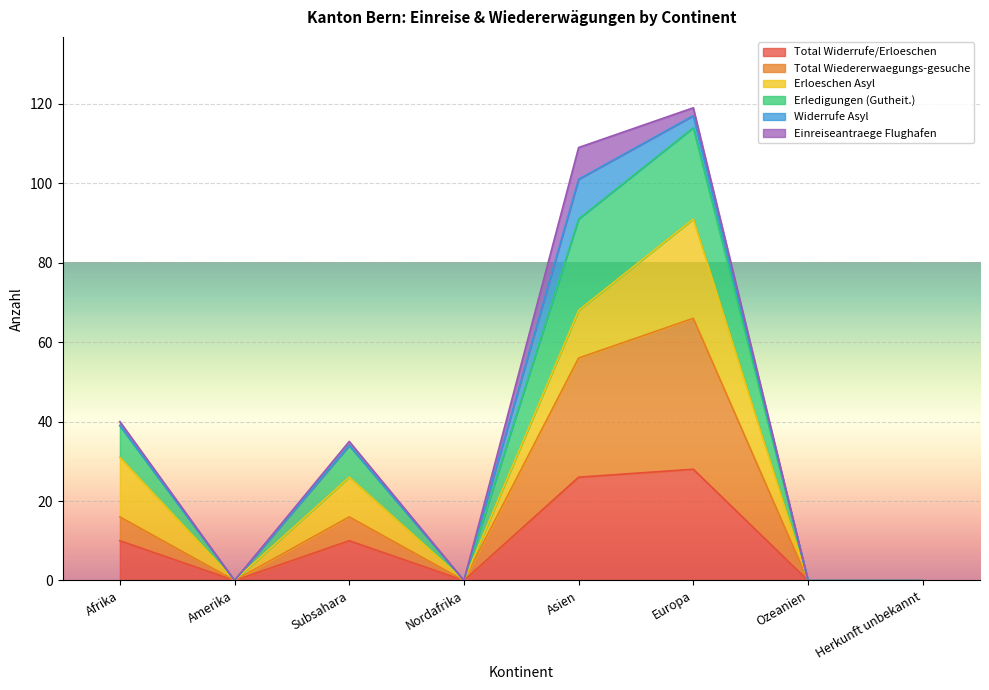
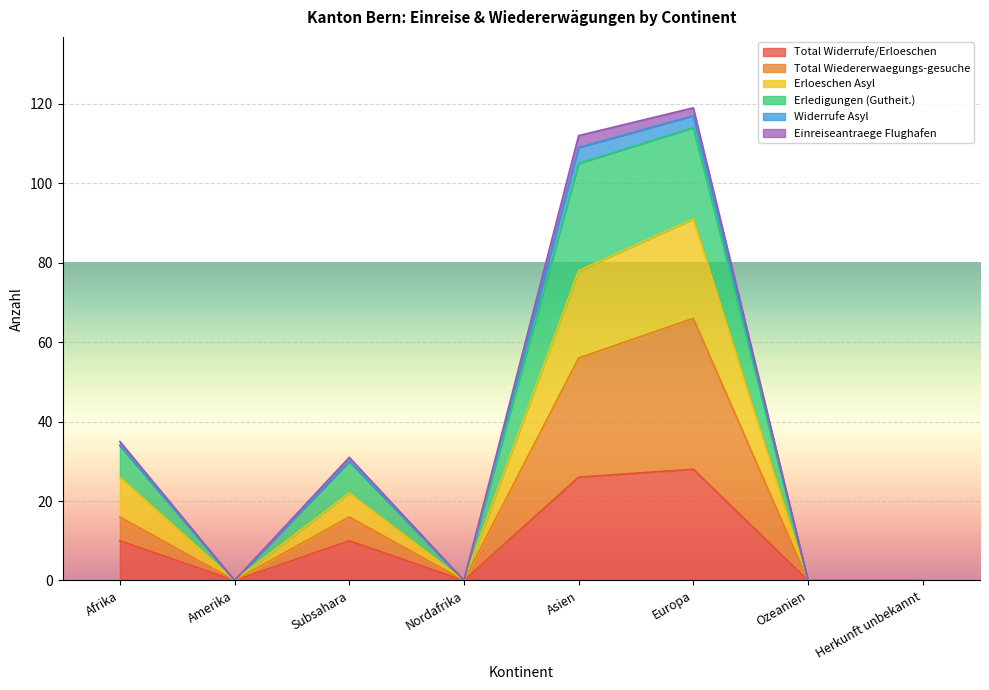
  {
    "Erloeschen Asyl": {
-     "Afrika": 15,
-     "Subsahara": 10,
-     "Asien": 12,
+     "Afrika": 10,
+     "Subsahara": 6,
+     "Asien": 22,
      "Europa": 25
    },
    "Erledigungen (Gutheit.)": {
-     "Asien": 23,
+     "Asien": 27,
      "Europa": 23
    },
    "Widerrufe Asyl": {
-     "Asien": 10,
+     "Asien": 4,
      "Europa": 3
    },
    "Einreiseantraege Flughafen": {
      "Afrika": 1,
      "Subsahara": 1,
-     "Asien": 8,
+     "Asien": 3,
      "Europa": 2
    }
  }
